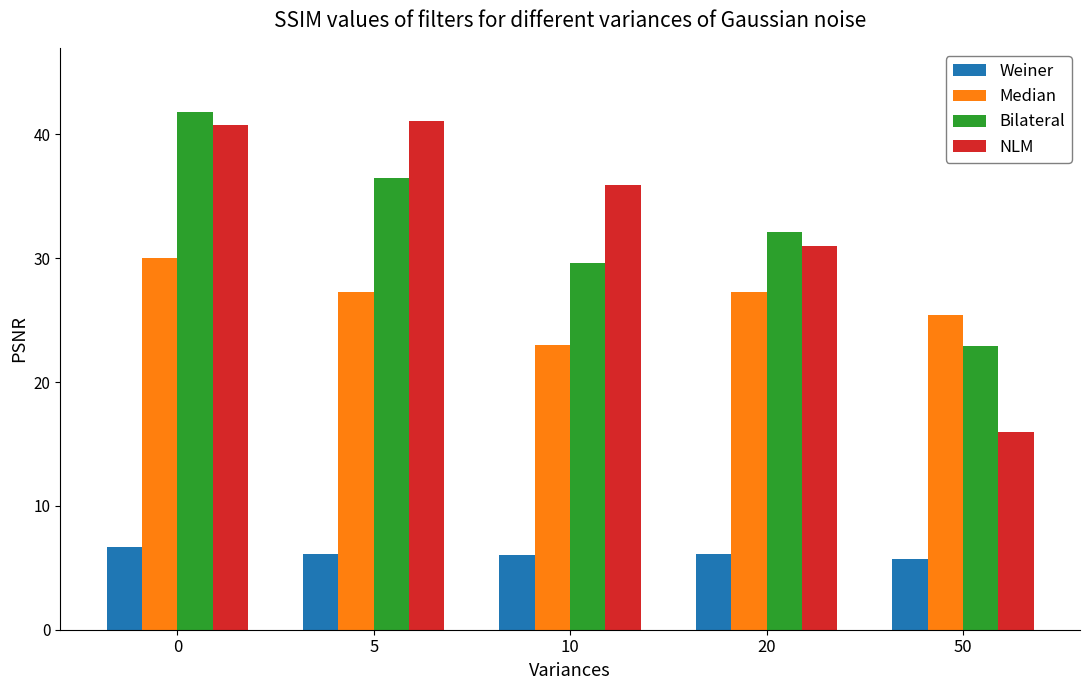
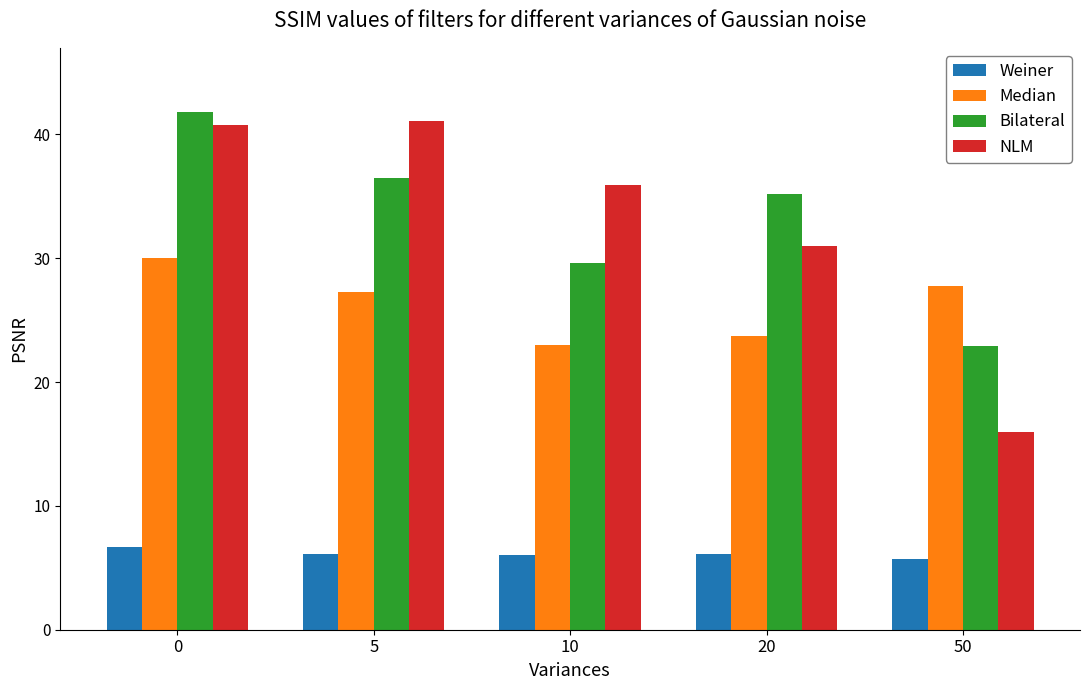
  {
    "Weiner": {
      "0": 6.7,
      "5": 6.1,
      "10": 6.0,
      "20": 6.1,
      "50": 5.7
    },
    "Median": {
      "0": 30.0,
      "5": 27.3,
      "10": 23.0,
-     "20": 27.3,
-     "50": 25.4
+     "20": 23.7,
+     "50": 27.8
    },
    "Bilateral": {
      "0": 41.8,
      "5": 36.5,
      "10": 29.6,
-     "20": 32.1,
+     "20": 35.2,
      "50": 22.9
    },
    "NLM": {
      "0": 40.8,
      "5": 41.1,
      "10": 35.9,
      "20": 31.0,
      "50": 16.0
    }
  }
